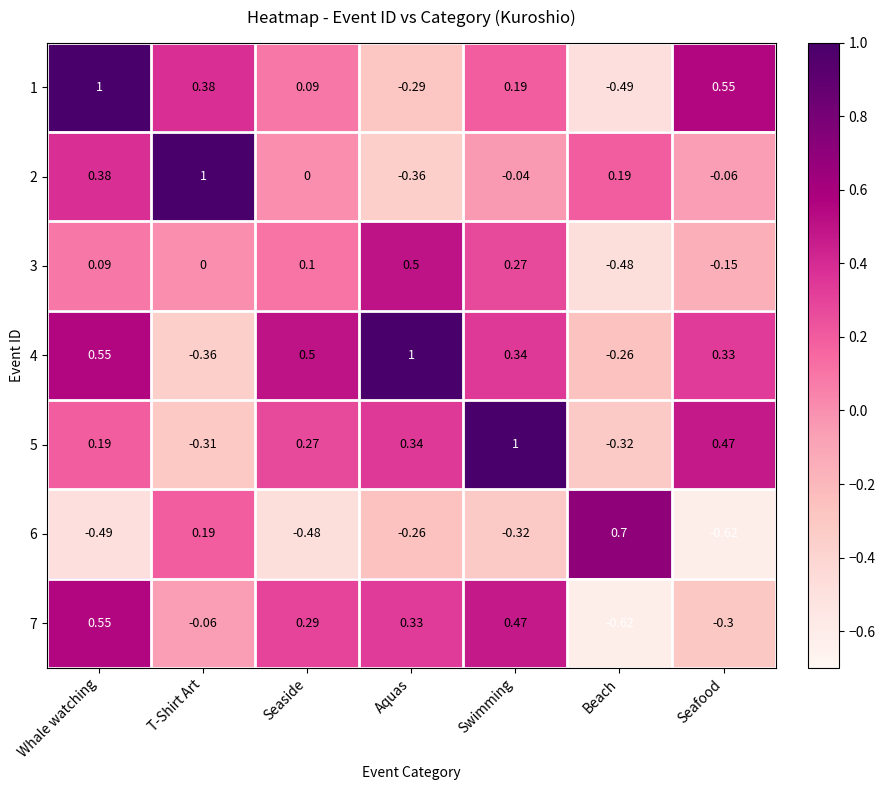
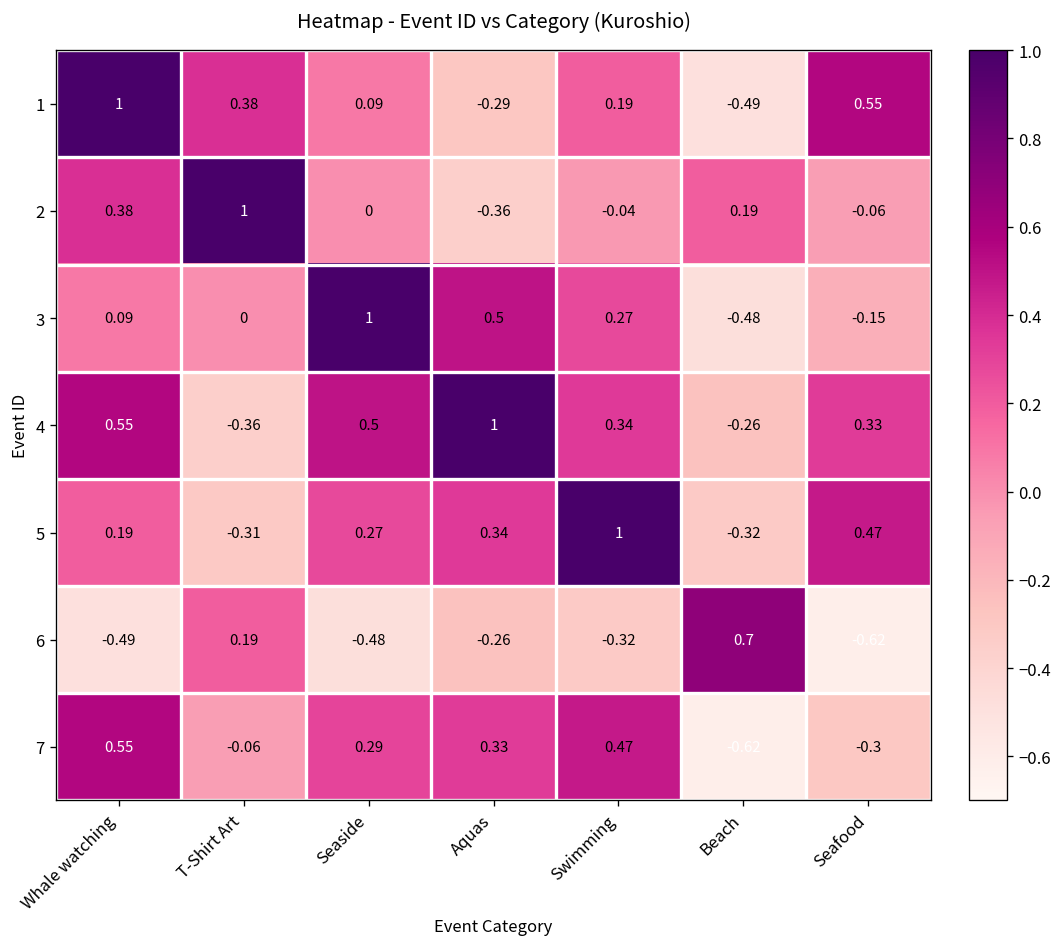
  {
    "1": {
      "Whale watching": 1,
      "T-Shirt Art": 0.38,
      "Seaside": 0.09,
      "Aquas": -0.29,
      "Swimming": 0.19,
      "Beach": -0.49,
      "Seafood": 0.55
    },
    "2": {
      "Whale watching": 0.38,
      "T-Shirt Art": 1,
      "Seaside": 0,
      "Aquas": -0.36,
      "Swimming": -0.04,
      "Beach": 0.19,
      "Seafood": -0.06
    },
    "3": {
      "Whale watching": 0.09,
      "T-Shirt Art": 0,
-     "Seaside": 0.1,
+     "Seaside": 1,
      "Aquas": 0.5,
      "Swimming": 0.27,
      "Beach": -0.48,
      "Seafood": -0.15
    },
    "4": {
      "Whale watching": 0.55,
      "T-Shirt Art": -0.36,
      "Seaside": 0.5,
      "Aquas": 1,
      "Swimming": 0.34,
      "Beach": -0.26,
      "Seafood": 0.33
    },
    "5": {
      "Whale watching": 0.19,
      "T-Shirt Art": -0.31,
      "Seaside": 0.27,
      "Aquas": 0.34,
      "Swimming": 1,
      "Beach": -0.32,
      "Seafood": 0.47
    },
    "6": {
      "Whale watching": -0.49,
      "T-Shirt Art": 0.19,
      "Seaside": -0.48,
      "Aquas": -0.26,
      "Swimming": -0.32,
      "Beach": 0.7
    },
    "7": {
      "Whale watching": 0.55,
      "T-Shirt Art": -0.06,
      "Seaside": 0.29,
      "Aquas": 0.33,
      "Swimming": 0.47,
      "Seafood": -0.3
    }
  }
